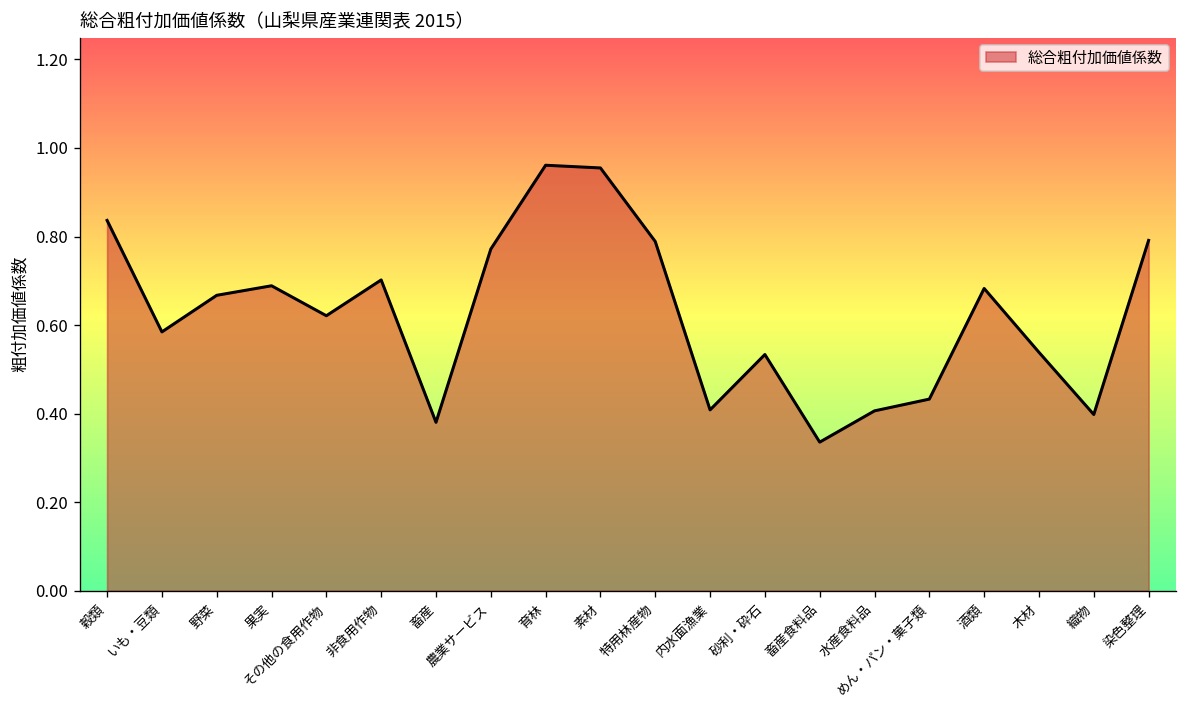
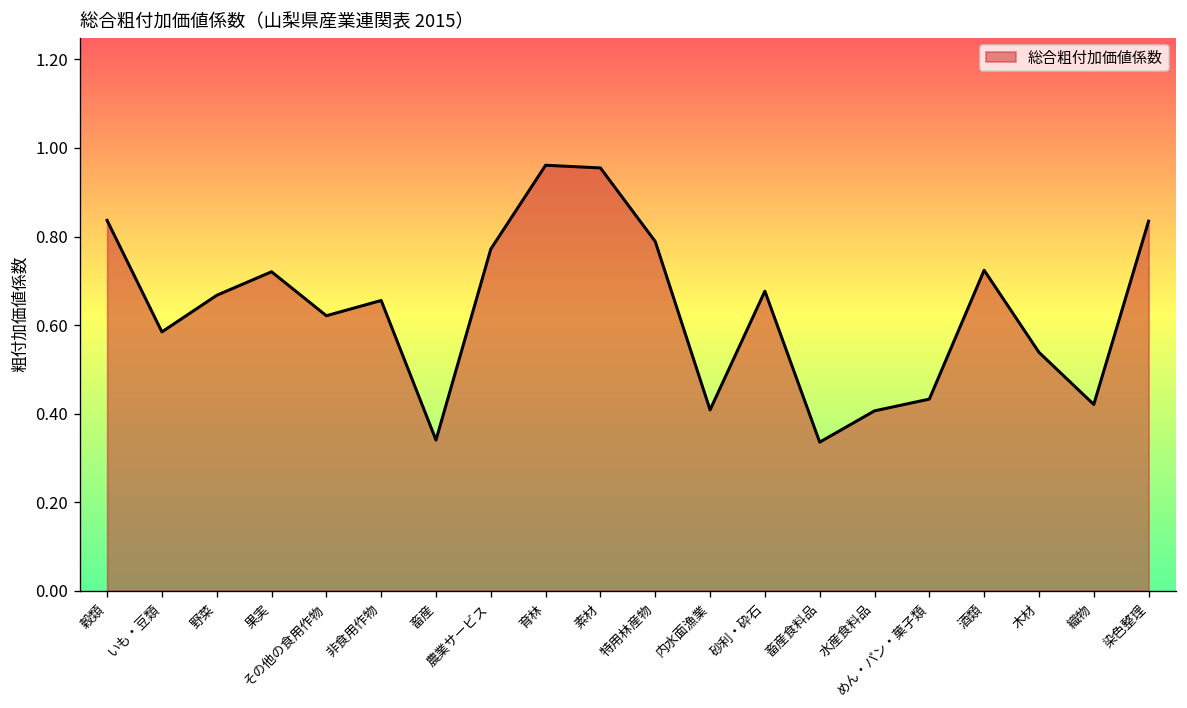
  {
    "穀類": 0.84,
    "いも・豆類": 0.58,
    "野菜": 0.67,
-   "果実": 0.69,
+   "果実": 0.72,
    "その他の食用作物": 0.62,
-   "非食用作物": 0.70,
-   "畜産": 0.38,
+   "非食用作物": 0.66,
+   "畜産": 0.34,
    "農業サービス": 0.77,
    "育林": 0.96,
    "素材": 0.95,
    "特用林産物": 0.79,
    "内水面漁業": 0.41,
-   "砂利・砕石": 0.53,
+   "砂利・砕石": 0.68,
    "畜産食料品": 0.34,
    "水産食料品": 0.41,
    "めん・パン・菓子類": 0.43,
-   "酒類": 0.68,
+   "酒類": 0.72,
    "木材": 0.54,
-   "織物": 0.40,
-   "染色整理": 0.79
+   "織物": 0.42,
+   "染色整理": 0.83
  }
